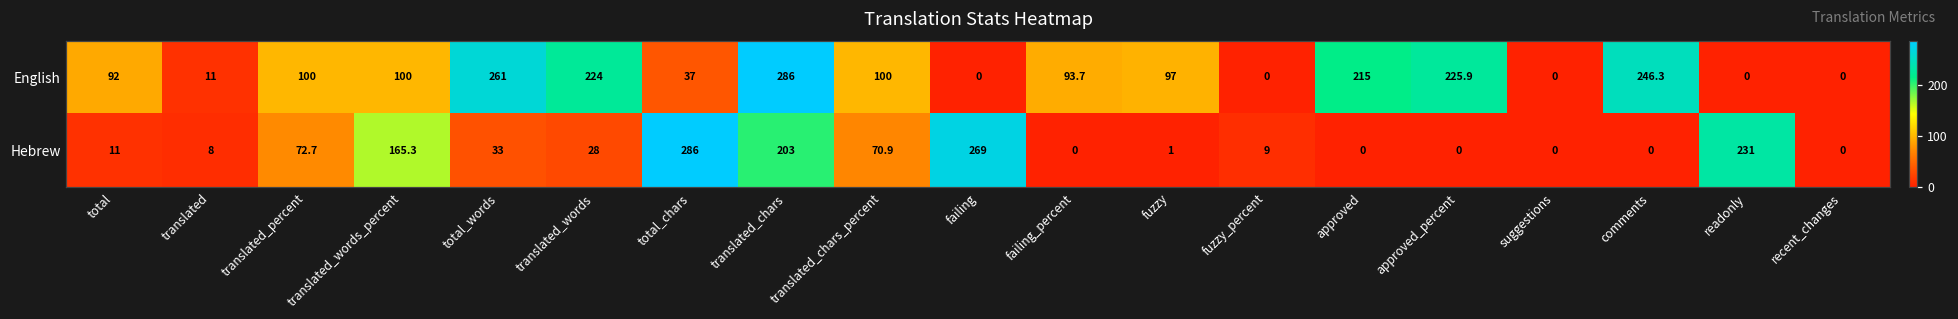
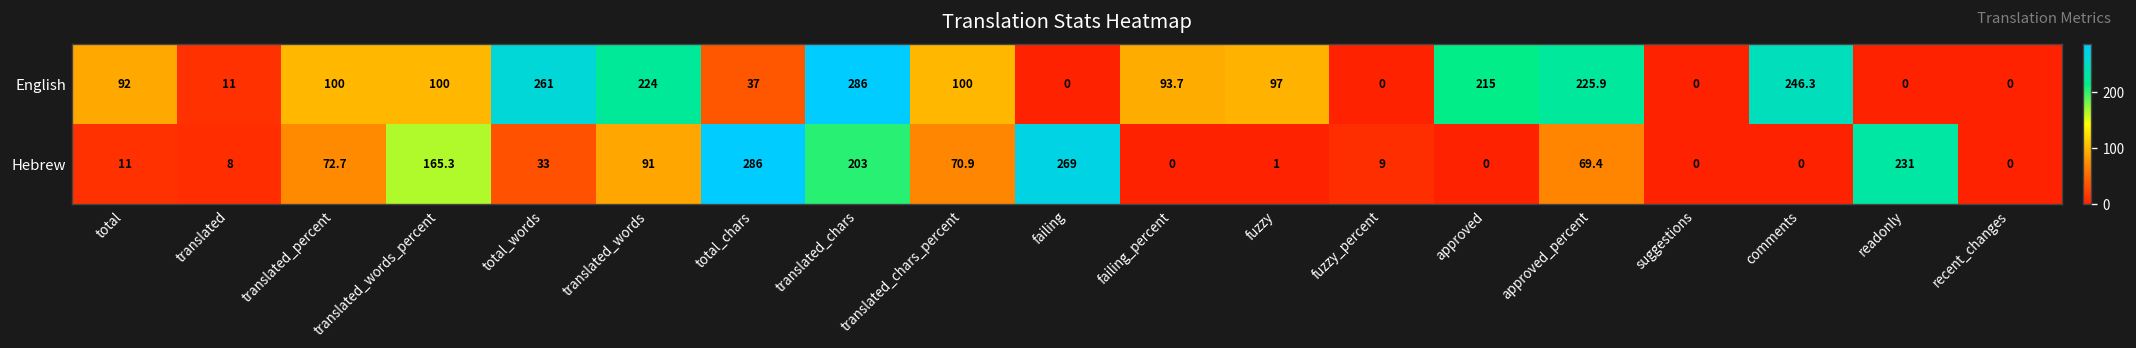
  {
    "English": {
      "total": 92,
      "translated": 11,
      "translated_percent": 100,
      "translated_words_percent": 100,
      "total_words": 261,
      "translated_words": 224,
      "total_chars": 37,
      "translated_chars": 286,
      "translated_chars_percent": 100,
      "failing": 0,
      "failing_percent": 93.7,
      "fuzzy": 97,
      "fuzzy_percent": 0,
      "approved": 215,
      "approved_percent": 225.9,
      "suggestions": 0,
      "comments": 246.3,
      "readonly": 0,
      "recent_changes": 0
    },
    "Hebrew": {
      "total": 11,
      "translated": 8,
      "translated_percent": 72.7,
      "translated_words_percent": 165.3,
      "total_words": 33,
-     "translated_words": 28,
+     "translated_words": 91,
      "total_chars": 286,
      "translated_chars": 203,
      "translated_chars_percent": 70.9,
      "failing": 269,
      "failing_percent": 0,
      "fuzzy": 1,
      "fuzzy_percent": 9,
      "approved": 0,
-     "approved_percent": 0,
+     "approved_percent": 69.4,
      "suggestions": 0,
      "comments": 0,
      "readonly": 231,
      "recent_changes": 0
    }
  }
